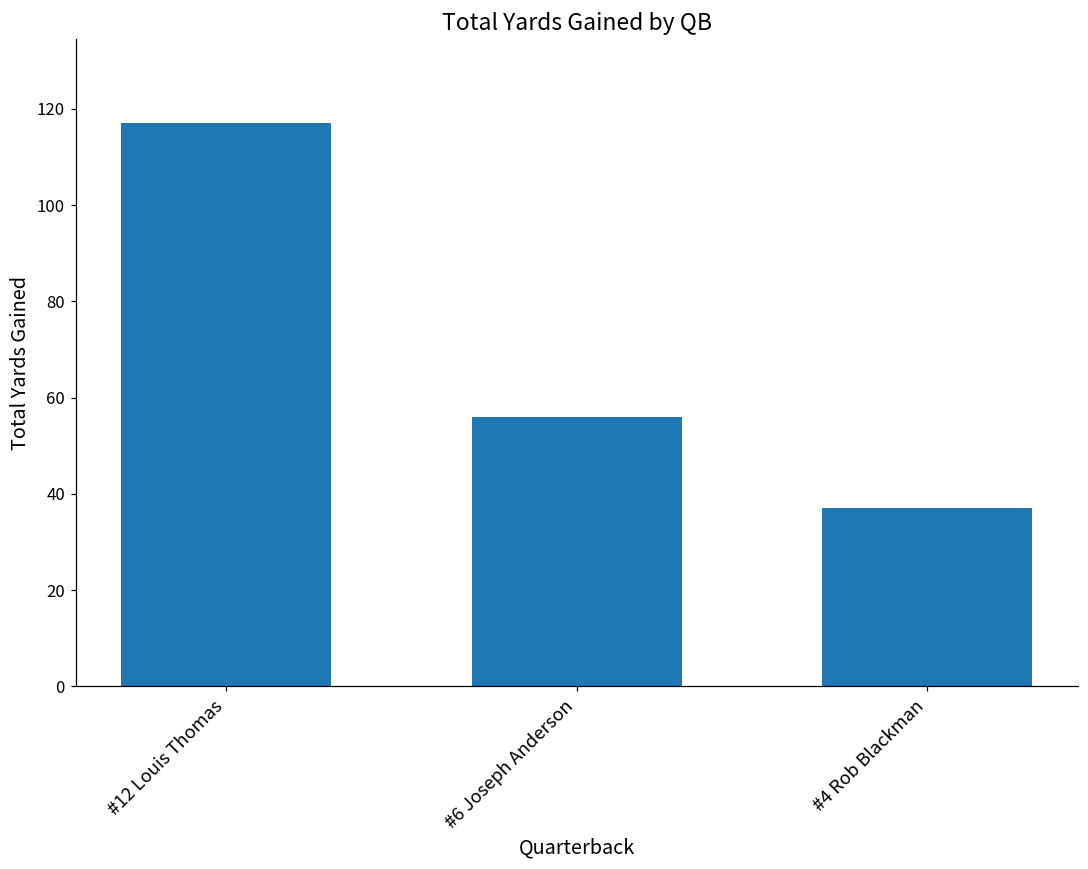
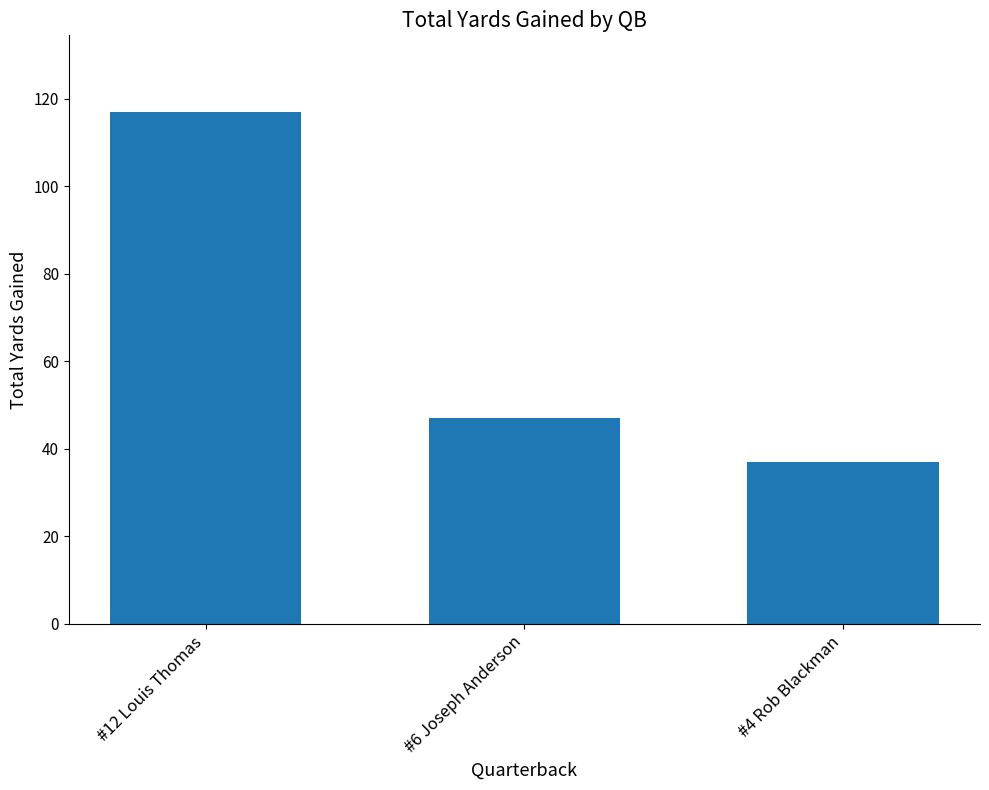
  {
    "#12 Louis Thomas": 117,
-   "#6 Joseph Anderson": 56,
+   "#6 Joseph Anderson": 47,
    "#4 Rob Blackman": 37
  }
